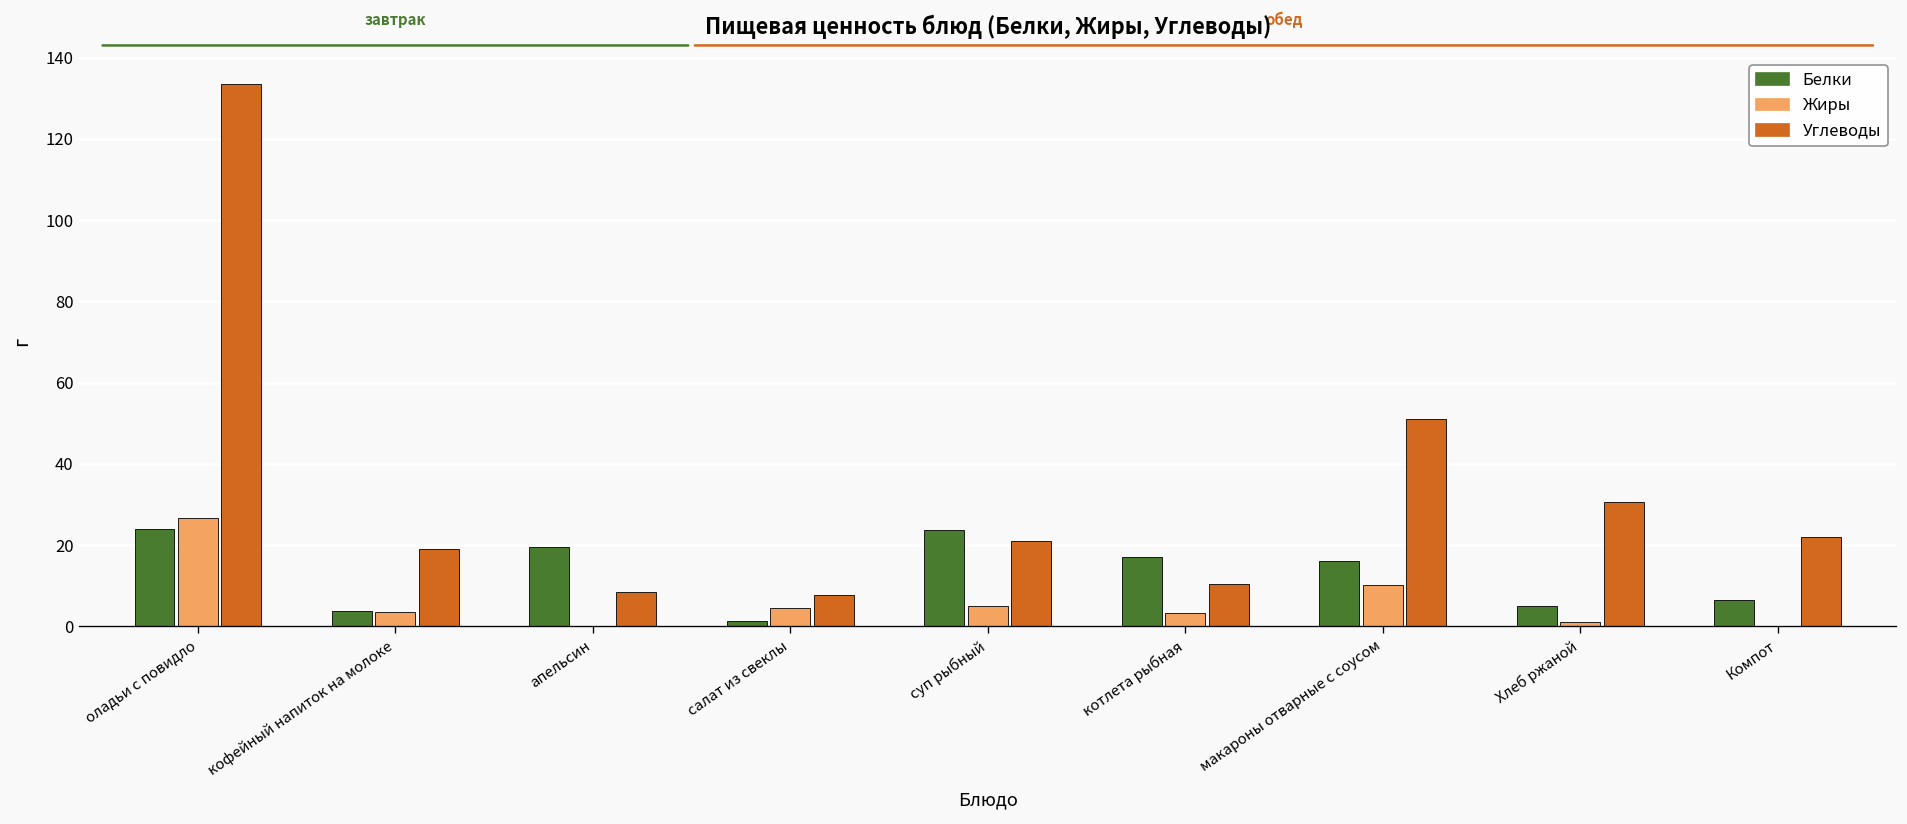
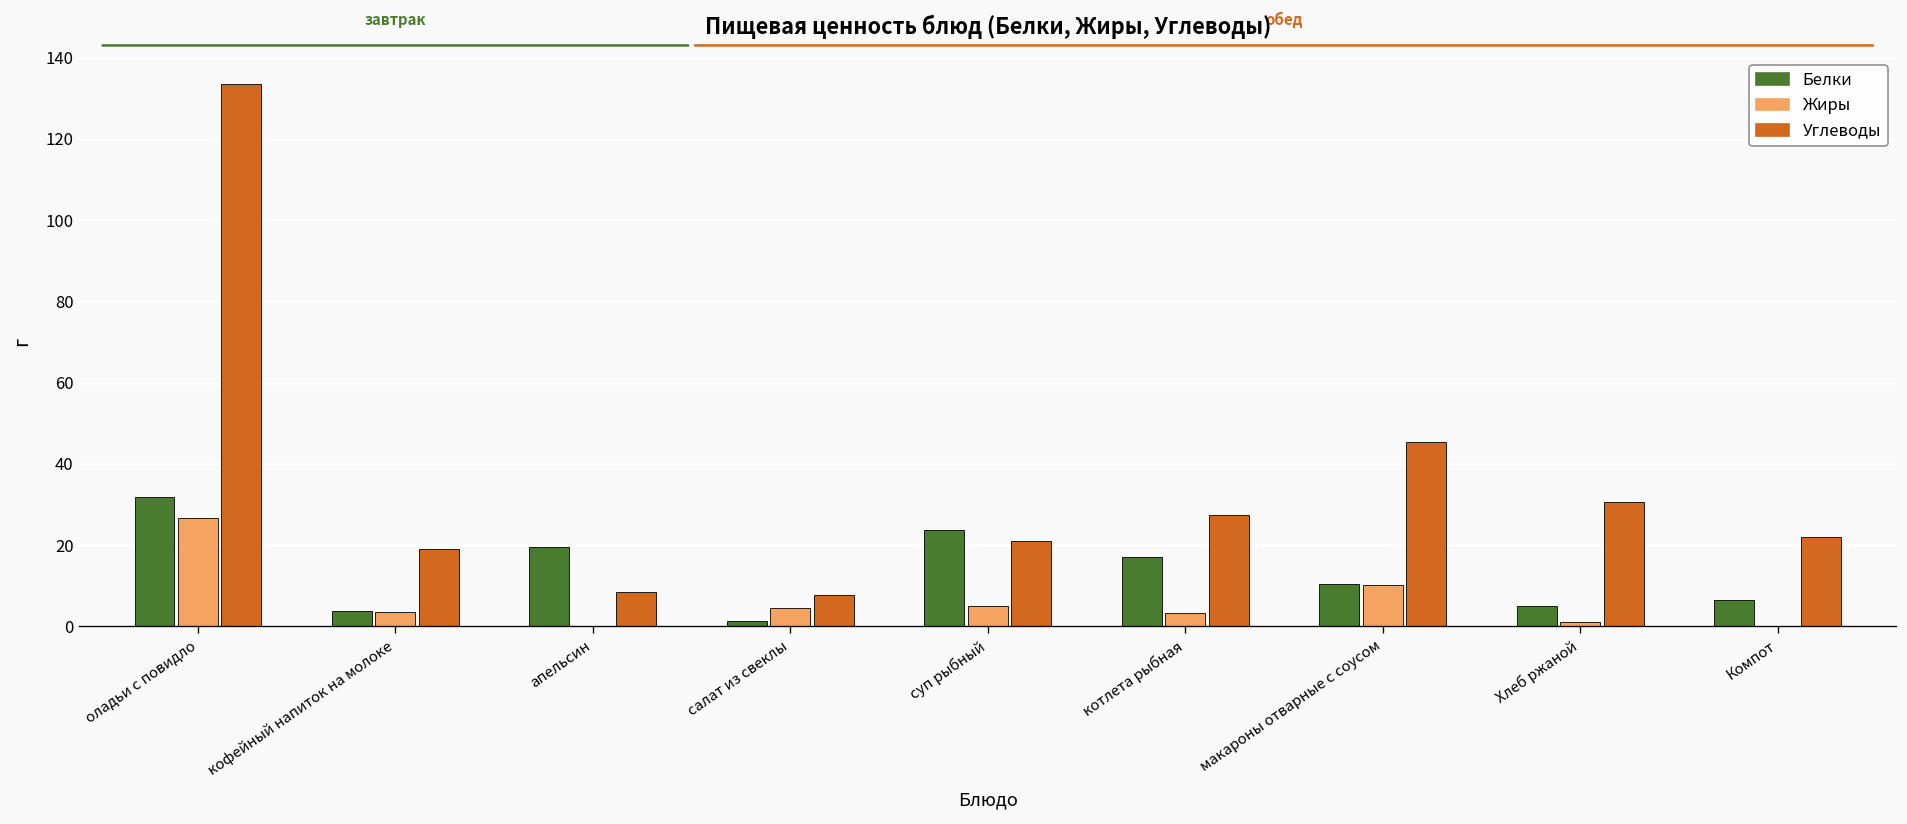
  {
    "Белки": {
-     "оладьи с повидло": 24,
+     "оладьи с повидло": 32,
      "кофейный напиток на молоке": 4,
      "апельсин": 20,
      "салат из свеклы": 1,
      "суп рыбный": 24,
      "котлета рыбная": 17,
-     "макароны отварные с соусом": 16,
+     "макароны отварные с соусом": 10,
      "Хлеб ржаной": 5,
      "Компот": 6
    },
    "Жиры": {
      "оладьи с повидло": 27,
      "кофейный напиток на молоке": 4,
      "апельсин": 0,
      "салат из свеклы": 5,
      "суп рыбный": 5,
      "котлета рыбная": 3,
      "макароны отварные с соусом": 10,
      "Хлеб ржаной": 1,
      "Компот": 0
    },
    "Углеводы": {
      "оладьи с повидло": 134,
      "кофейный напиток на молоке": 19,
      "апельсин": 8,
      "салат из свеклы": 8,
      "суп рыбный": 21,
-     "котлета рыбная": 10,
-     "макароны отварные с соусом": 51,
+     "котлета рыбная": 27,
+     "макароны отварные с соусом": 45,
      "Хлеб ржаной": 31,
      "Компот": 22
    }
  }
